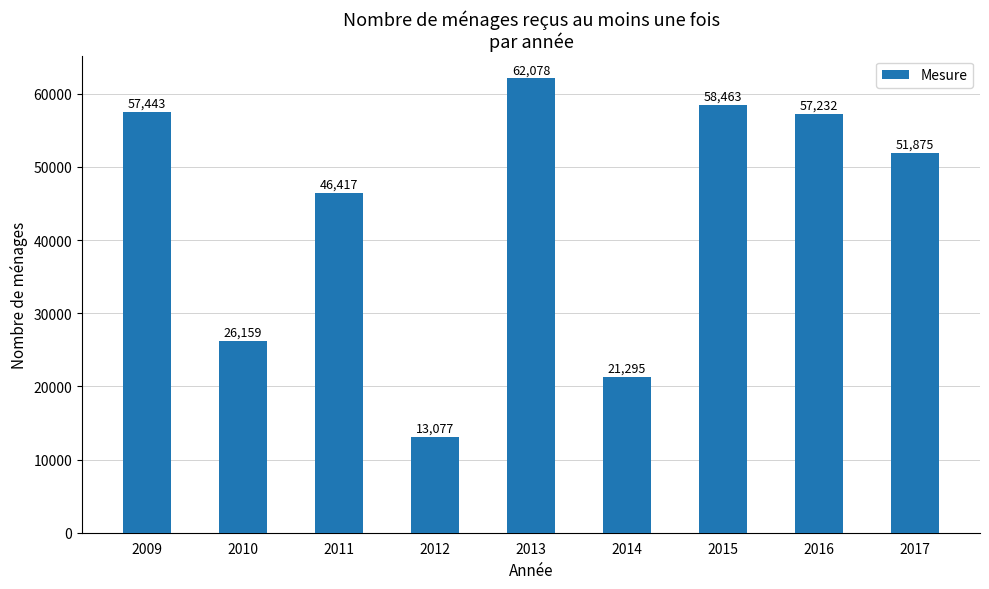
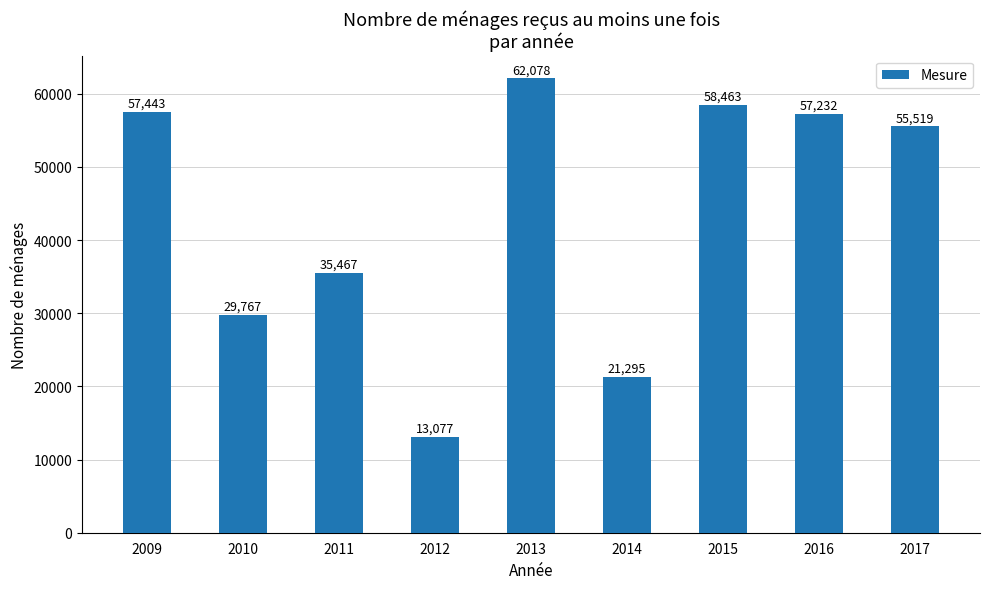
  {
    "2009": "57,443",
-   "2010": "26,159",
-   "2011": "46,417",
+   "2010": "29,767",
+   "2011": "35,467",
    "2012": "13,077",
    "2013": "62,078",
    "2014": "21,295",
    "2015": "58,463",
    "2016": "57,232",
-   "2017": "51,875"
+   "2017": "55,519"
  }
